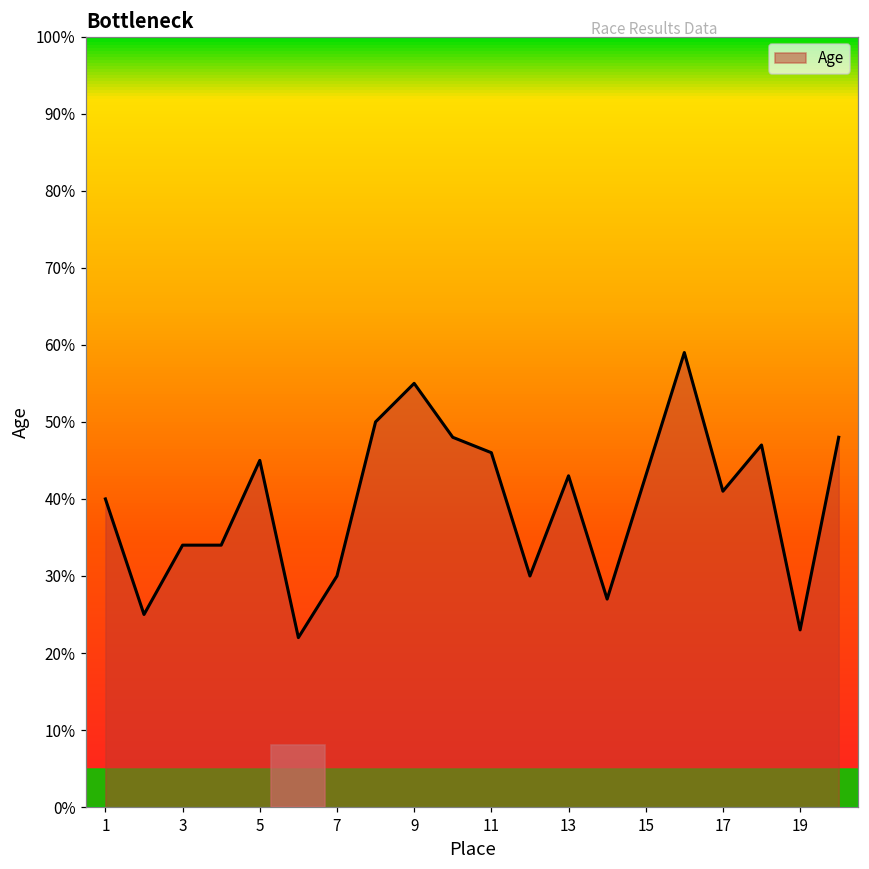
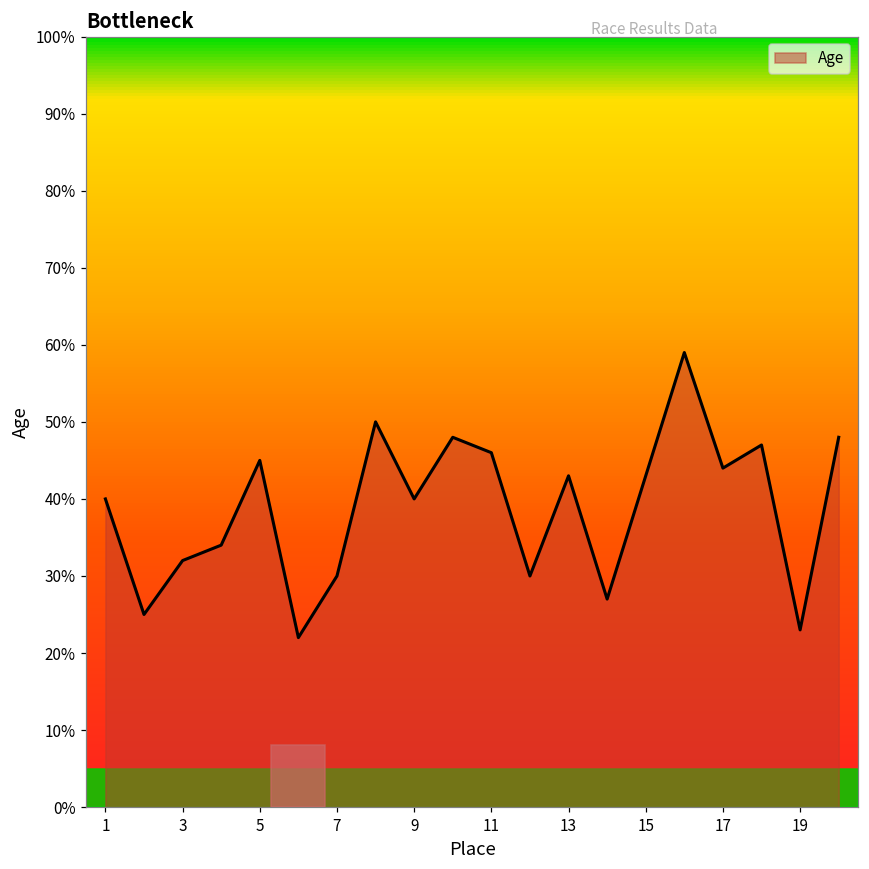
  {
    "1": "40%",
-   "3": "34%",
+   "3": "32%",
    "5": "45%",
    "7": "30%",
-   "9": "55%",
+   "9": "40%",
    "11": "46%",
    "13": "43%",
    "15": "43%",
-   "17": "41%",
+   "17": "44%",
    "19": "23%"
  }
